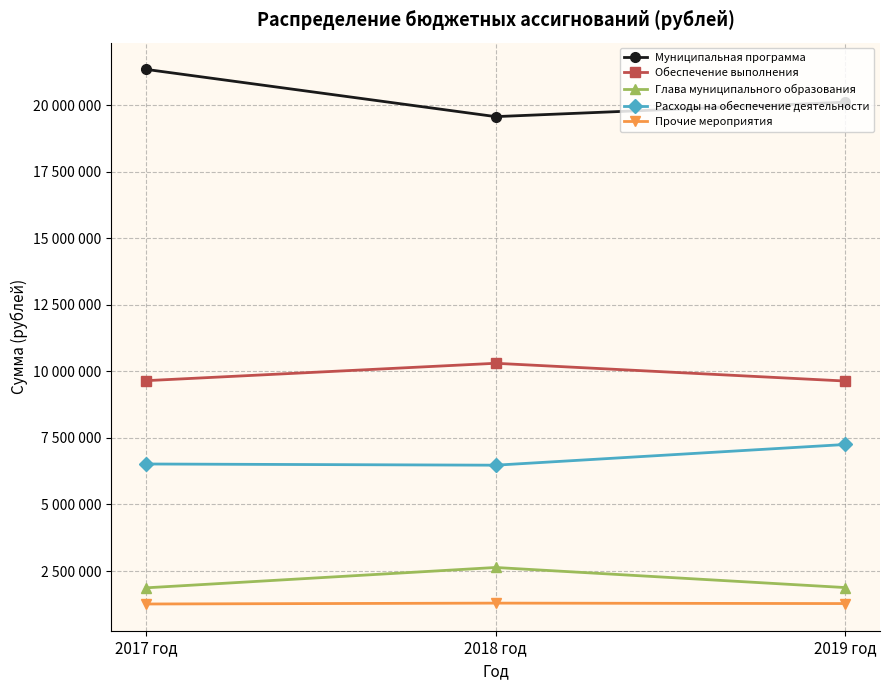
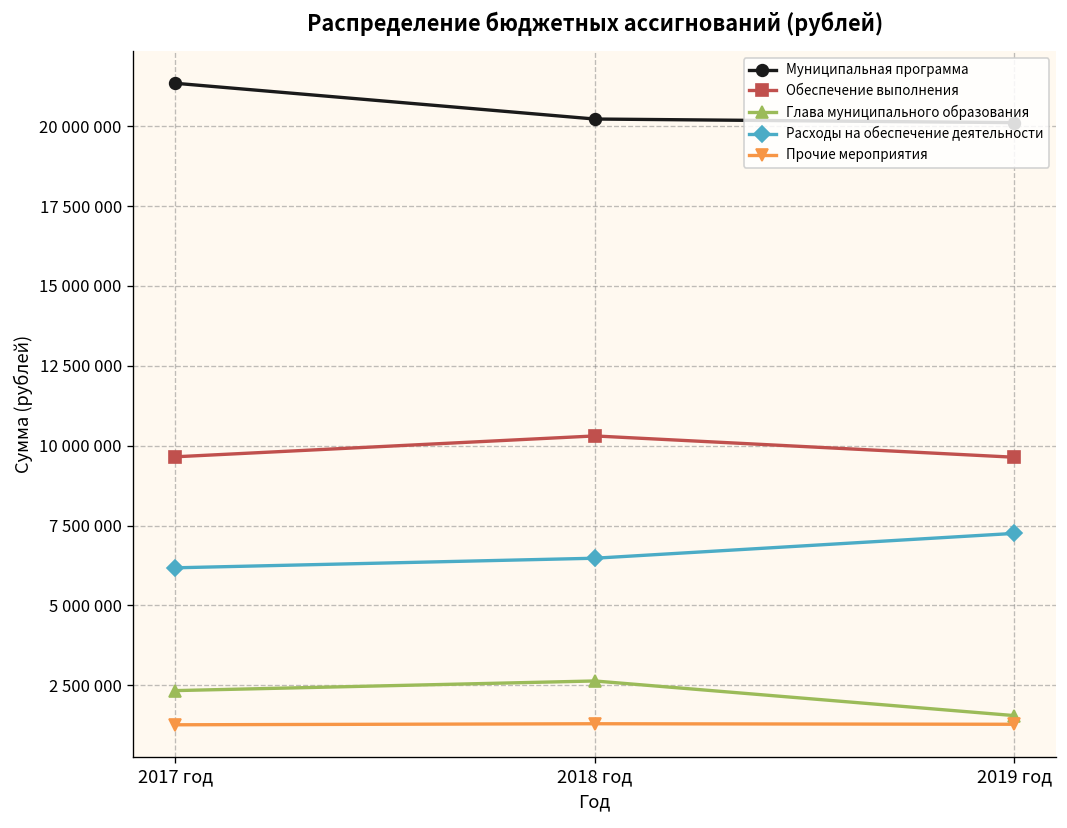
  {
    "Муниципальная программа": {
      "2017 год": 21300000,
-     "2018 год": 19600000
+     "2018 год": 20200000
    },
    "Обеспечение выполнения": {
      "2017 год": 9700000,
      "2018 год": 10300000,
      "2019 год": 9600000
    },
    "Глава муниципального образования": {
-     "2017 год": 1900000,
+     "2017 год": 2300000,
      "2018 год": 2600000,
-     "2019 год": 1900000
+     "2019 год": 1500000
    },
    "Расходы на обеспечение деятельности": {
-     "2017 год": 6500000,
+     "2017 год": 6200000,
      "2018 год": 6500000,
      "2019 год": 7300000
    },
    "Прочие мероприятия": {
      "2017 год": 1300000,
      "2018 год": 1300000,
      "2019 год": 1300000
    }
  }
